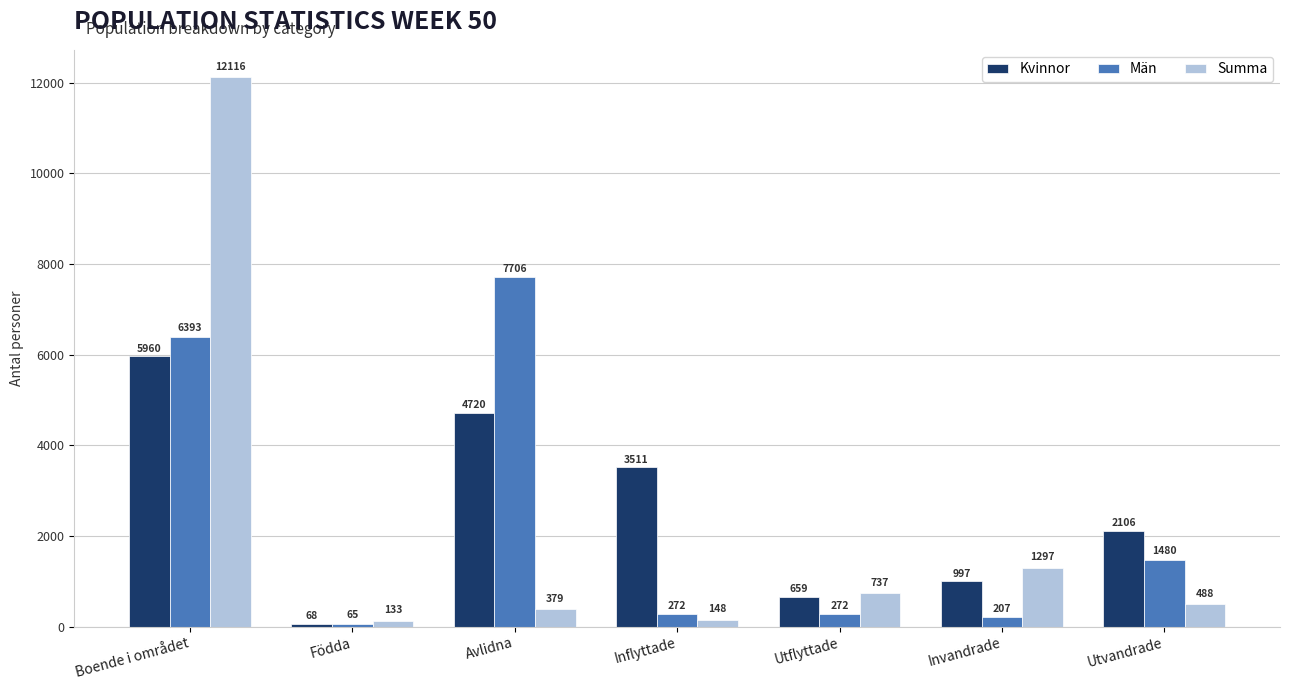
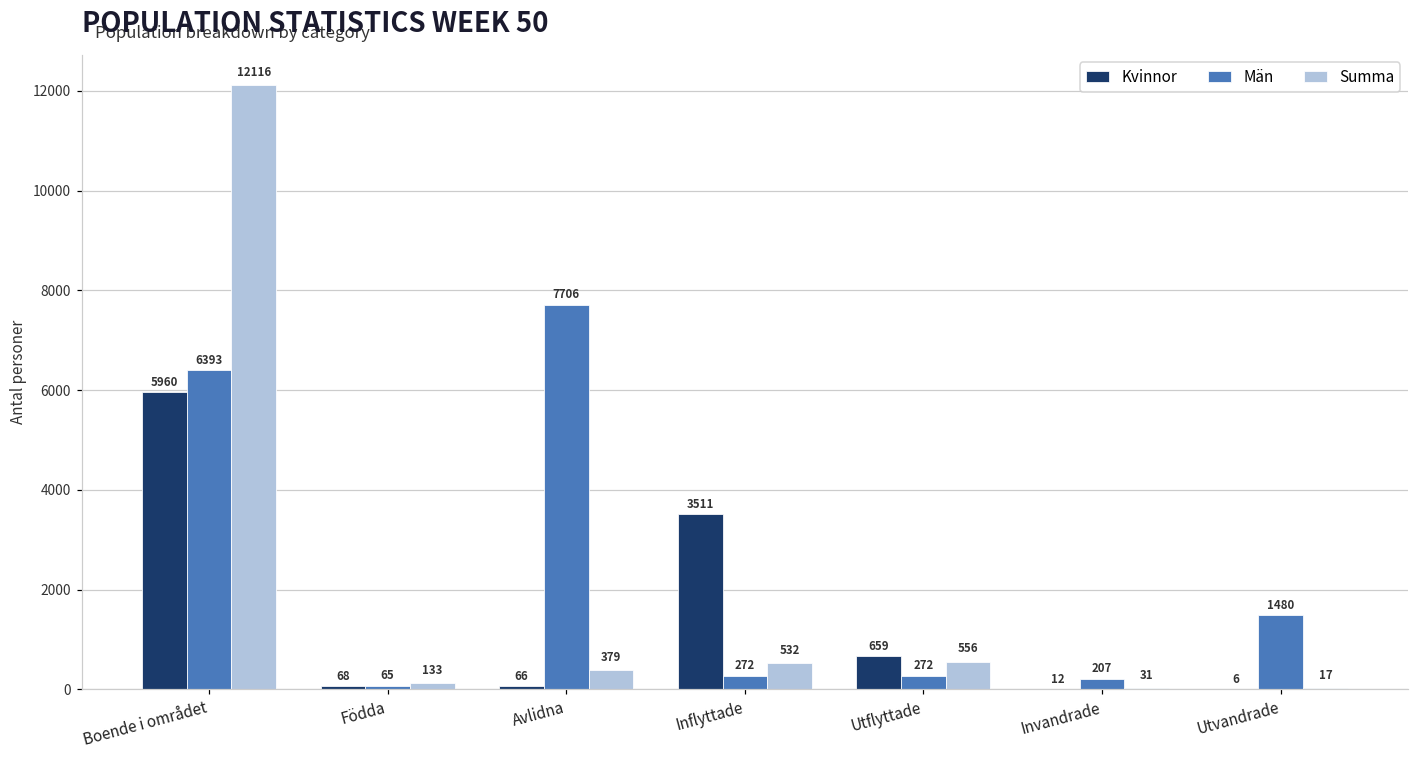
  {
    "Kvinnor": {
      "Boende i området": 5960,
      "Födda": 68,
-     "Avlidna": 4720,
+     "Avlidna": 66,
      "Inflyttade": 3511,
      "Utflyttade": 659,
-     "Invandrade": 997,
-     "Utvandrade": 2106
+     "Invandrade": 12,
+     "Utvandrade": 6
    },
    "Män": {
      "Boende i området": 6393,
      "Födda": 65,
      "Avlidna": 7706,
      "Inflyttade": 272,
      "Utflyttade": 272,
      "Invandrade": 207,
      "Utvandrade": 1480
    },
    "Summa": {
      "Boende i området": 12116,
      "Födda": 133,
      "Avlidna": 379,
-     "Inflyttade": 148,
-     "Utflyttade": 737,
-     "Invandrade": 1297,
-     "Utvandrade": 488
+     "Inflyttade": 532,
+     "Utflyttade": 556,
+     "Invandrade": 31,
+     "Utvandrade": 17
    }
  }
